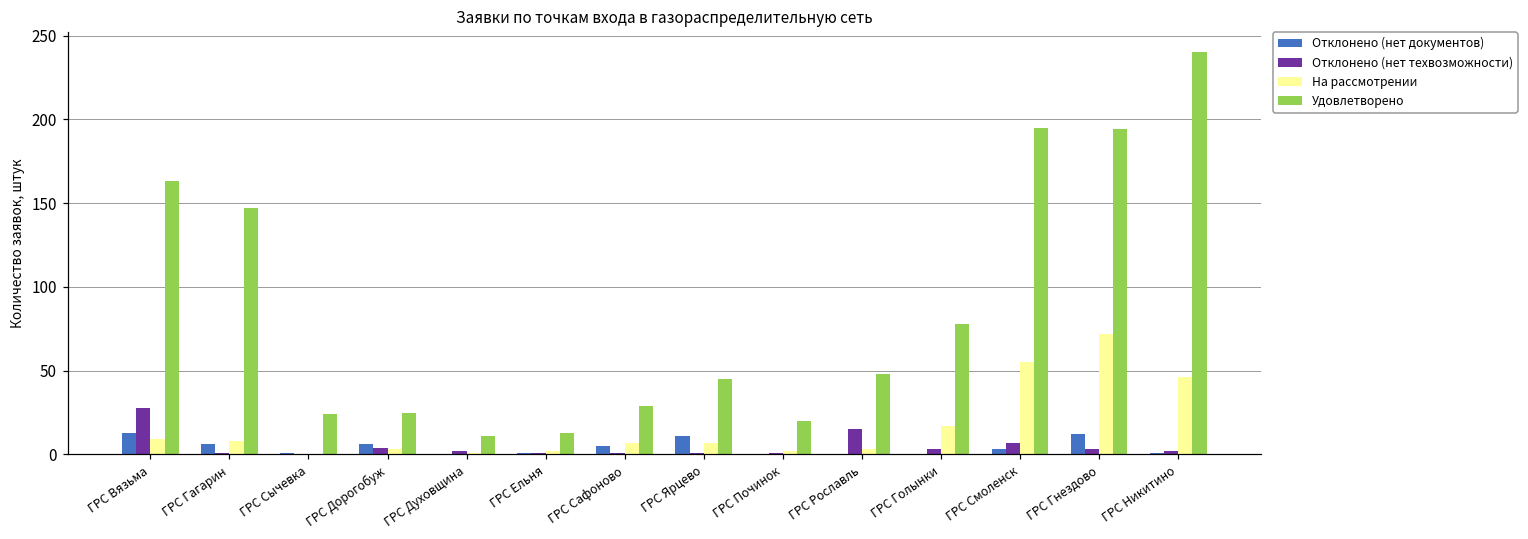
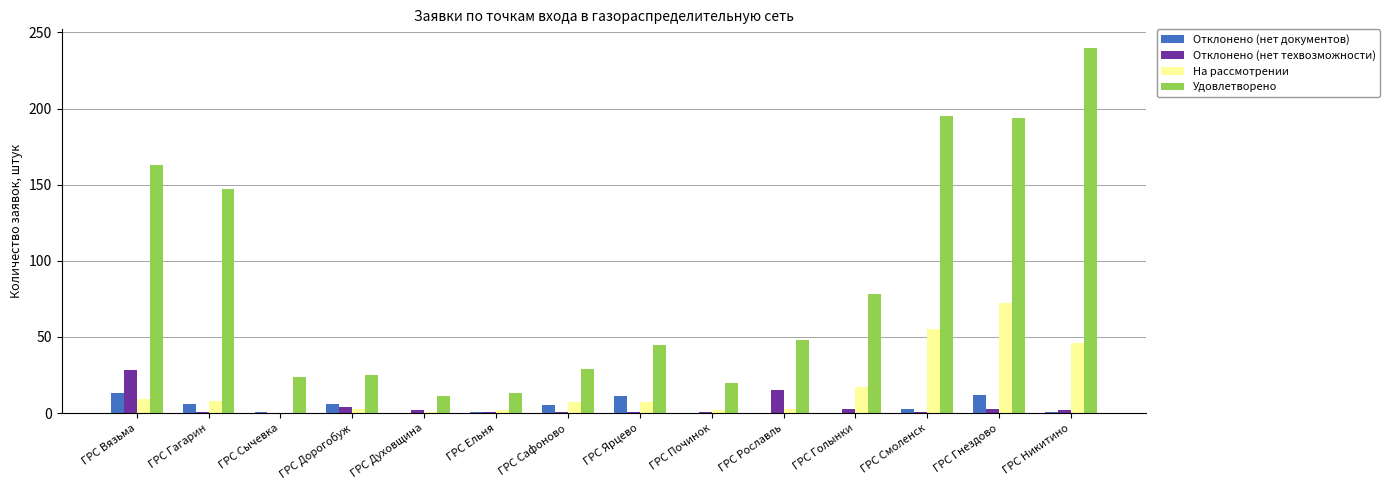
  {
    "Отклонено (нет документов)": {
      "ГРС Вязьма": 13,
      "ГРС Гагарин": 6,
      "ГРС Дорогобуж": 6,
      "ГРС Духовщина": 0,
      "ГРС Сафоново": 5,
      "ГРС Ярцево": 11,
      "ГРС Починок": 0,
      "ГРС Рославль": 0,
      "ГРС Голынки": 0,
      "ГРС Смоленск": 3,
      "ГРС Гнездово": 12
    },
    "Отклонено (нет техвозможности)": {
      "ГРС Вязьма": 28,
      "ГРС Сычевка": 0,
      "ГРС Дорогобуж": 4,
      "ГРС Духовщина": 2,
      "ГРС Рославль": 15,
      "ГРС Голынки": 3,
-     "ГРС Смоленск": 7,
+     "ГРС Смоленск": 1,
      "ГРС Гнездово": 3,
      "ГРС Никитино": 2
    },
    "На рассмотрении": {
      "ГРС Вязьма": 9,
      "ГРС Гагарин": 8,
      "ГРС Сычевка": 0,
      "ГРС Дорогобуж": 3,
      "ГРС Ельня": 2,
      "ГРС Сафоново": 7,
      "ГРС Ярцево": 7,
      "ГРС Починок": 2,
      "ГРС Рославль": 3,
      "ГРС Голынки": 17,
      "ГРС Смоленск": 55,
      "ГРС Гнездово": 72,
      "ГРС Никитино": 46
    },
    "Удовлетворено": {
      "ГРС Вязьма": 163,
      "ГРС Гагарин": 147,
      "ГРС Сычевка": 24,
      "ГРС Дорогобуж": 25,
      "ГРС Духовщина": 11,
      "ГРС Ельня": 13,
      "ГРС Сафоново": 29,
      "ГРС Ярцево": 45,
      "ГРС Починок": 20,
      "ГРС Рославль": 48,
      "ГРС Голынки": 78,
      "ГРС Смоленск": 195,
      "ГРС Гнездово": 194,
      "ГРС Никитино": 240
    }
  }
